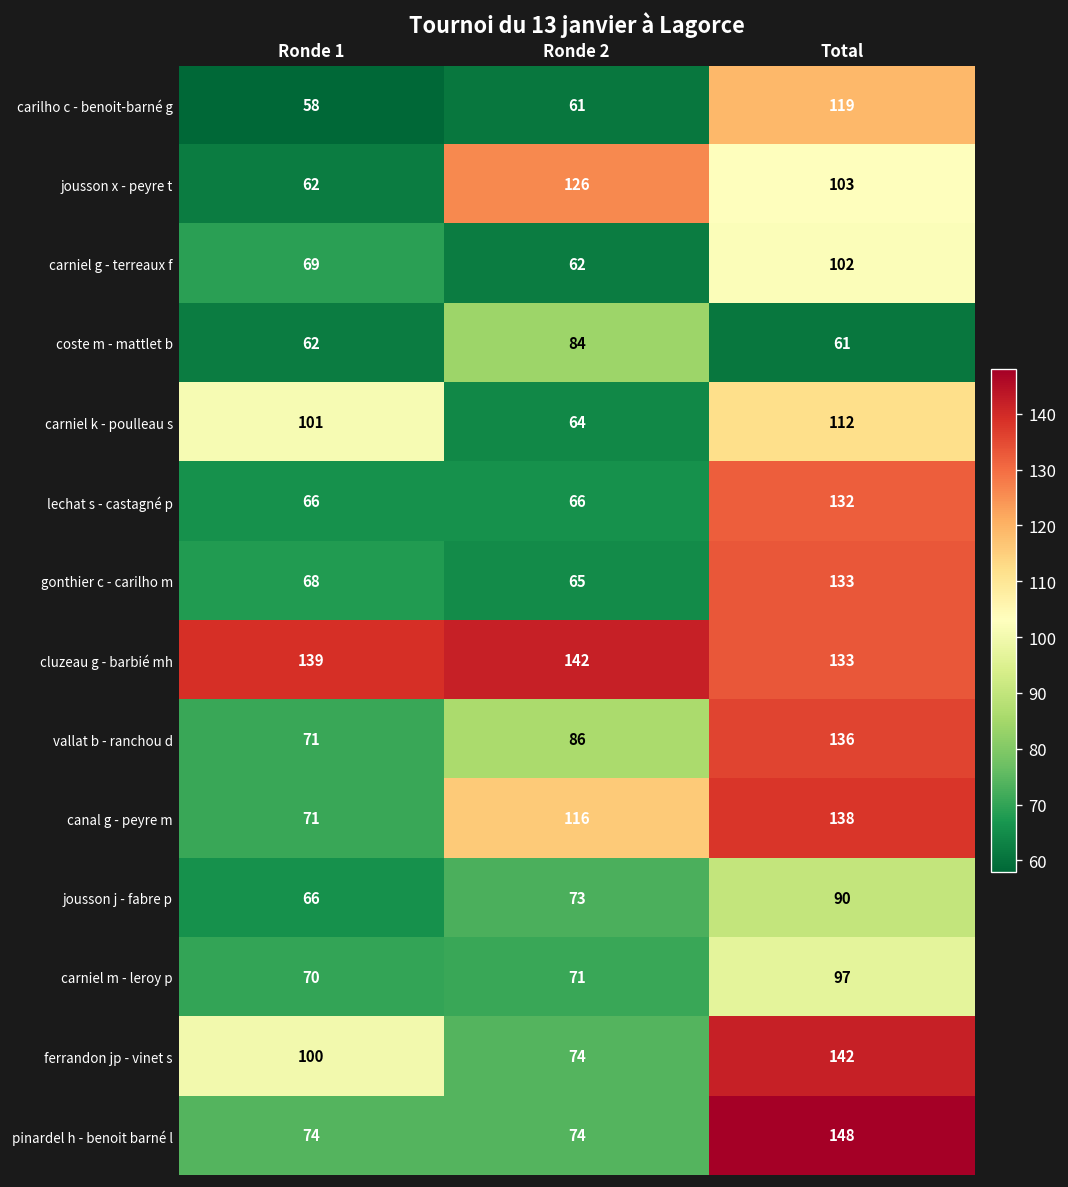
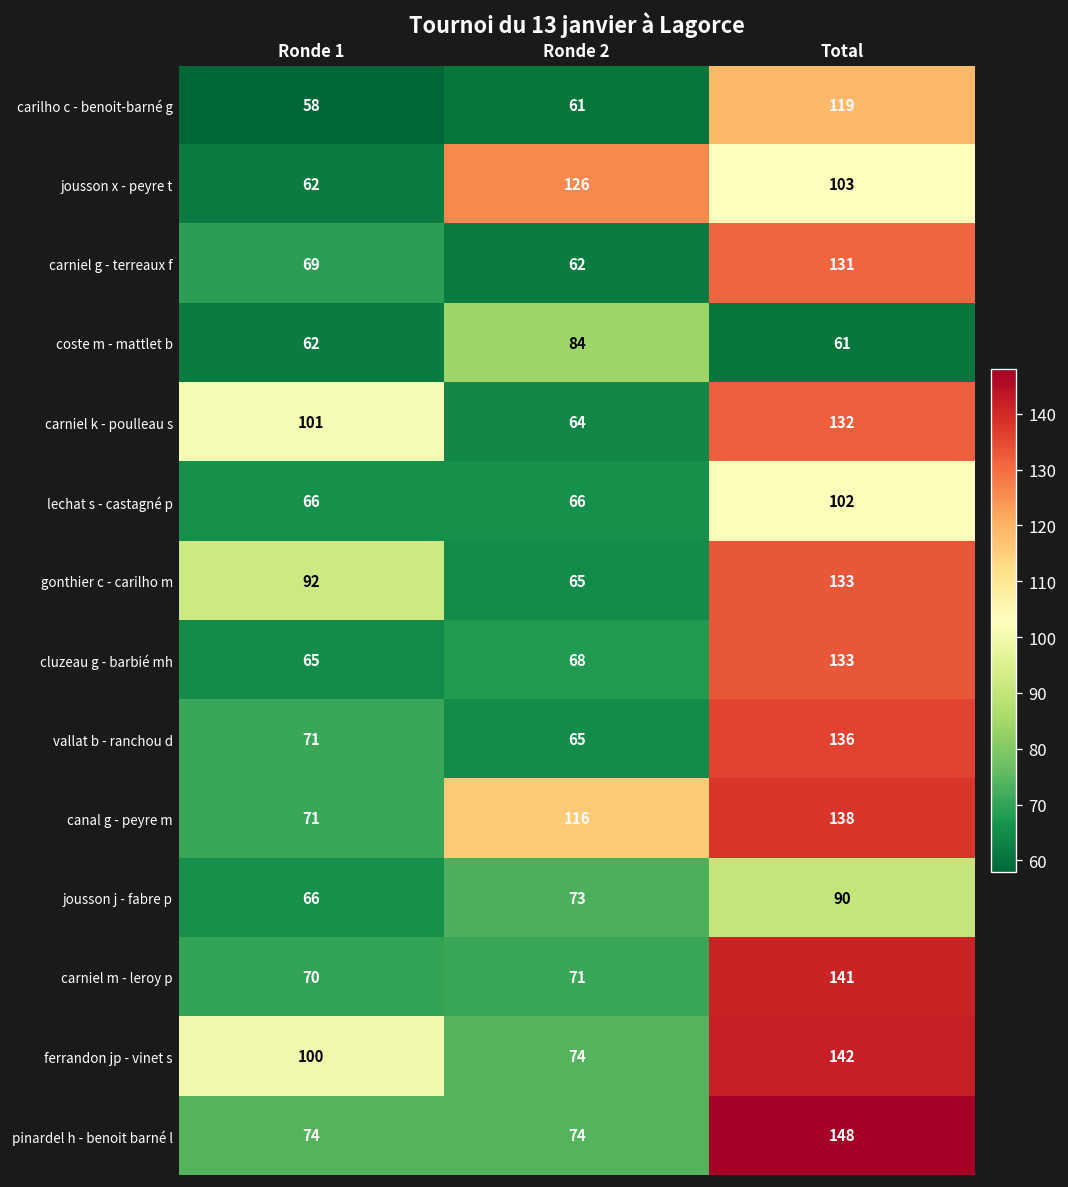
  {
    "carilho c - benoit-barné g": {
      "Ronde 1": 58,
      "Ronde 2": 61,
      "Total": 119
    },
    "jousson x - peyre t": {
      "Ronde 1": 62,
      "Ronde 2": 126,
      "Total": 103
    },
    "carniel g - terreaux f": {
      "Ronde 1": 69,
      "Ronde 2": 62,
-     "Total": 102
+     "Total": 131
    },
    "coste m - mattlet b": {
      "Ronde 1": 62,
      "Ronde 2": 84,
      "Total": 61
    },
    "carniel k - poulleau s": {
      "Ronde 1": 101,
      "Ronde 2": 64,
-     "Total": 112
+     "Total": 132
    },
    "lechat s - castagné p": {
      "Ronde 1": 66,
      "Ronde 2": 66,
-     "Total": 132
+     "Total": 102
    },
    "gonthier c - carilho m": {
-     "Ronde 1": 68,
+     "Ronde 1": 92,
      "Ronde 2": 65,
      "Total": 133
    },
    "cluzeau g - barbié mh": {
-     "Ronde 1": 139,
-     "Ronde 2": 142,
+     "Ronde 1": 65,
+     "Ronde 2": 68,
      "Total": 133
    },
    "vallat b - ranchou d": {
      "Ronde 1": 71,
-     "Ronde 2": 86,
+     "Ronde 2": 65,
      "Total": 136
    },
    "canal g - peyre m": {
      "Ronde 1": 71,
      "Ronde 2": 116,
      "Total": 138
    },
    "jousson j - fabre p": {
      "Ronde 1": 66,
      "Ronde 2": 73,
      "Total": 90
    },
    "carniel m - leroy p": {
      "Ronde 1": 70,
      "Ronde 2": 71,
-     "Total": 97
+     "Total": 141
    },
    "ferrandon jp - vinet s": {
      "Ronde 1": 100,
      "Ronde 2": 74,
      "Total": 142
    },
    "pinardel h - benoit barné l": {
      "Ronde 1": 74,
      "Ronde 2": 74,
      "Total": 148
    }
  }
